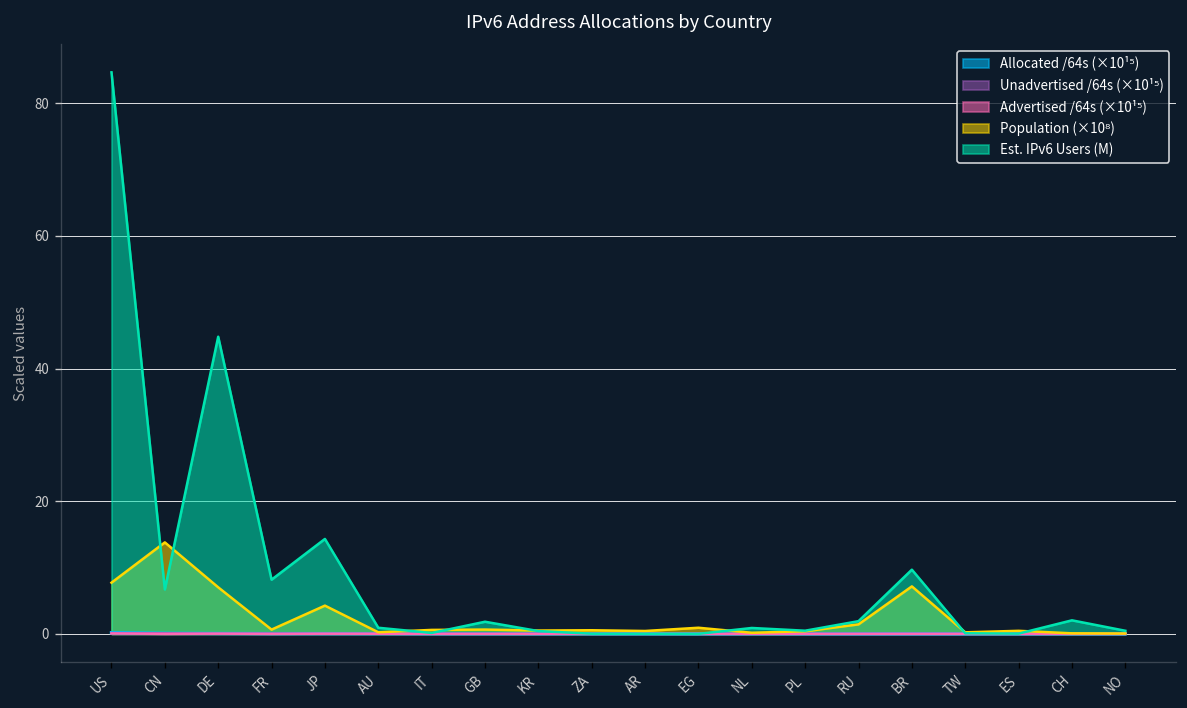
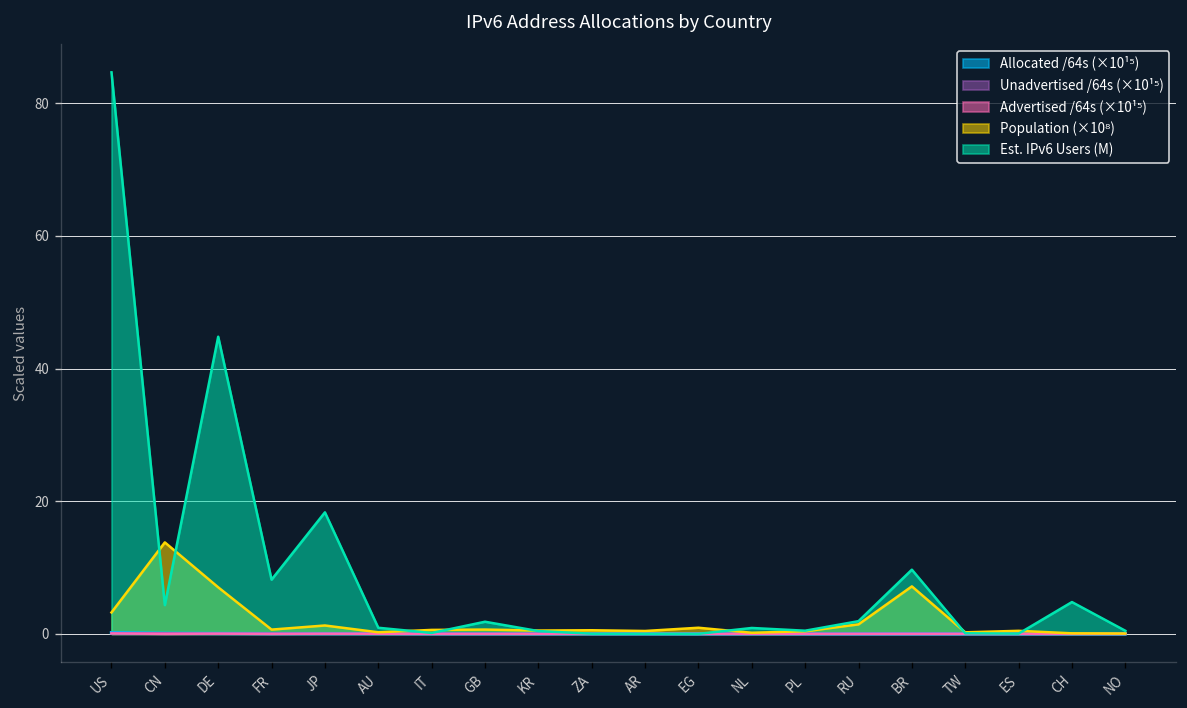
  {
    "Population (×10⁸)": {
-     "US": 8,
+     "US": 3,
      "CN": 14,
      "DE": 7,
      "FR": 1,
-     "JP": 4,
+     "JP": 1,
      "IT": 1,
      "GB": 1,
      "ZA": 1,
      "EG": 1,
      "RU": 1,
      "BR": 7
    },
    "Est. IPv6 Users (M)": {
      "US": 85,
-     "CN": 7,
+     "CN": 4,
      "DE": 45,
      "FR": 8,
-     "JP": 14,
+     "JP": 18,
      "AU": 1,
      "GB": 2,
      "NL": 1,
      "RU": 2,
      "BR": 10,
-     "CH": 2
+     "CH": 5
    }
  }
